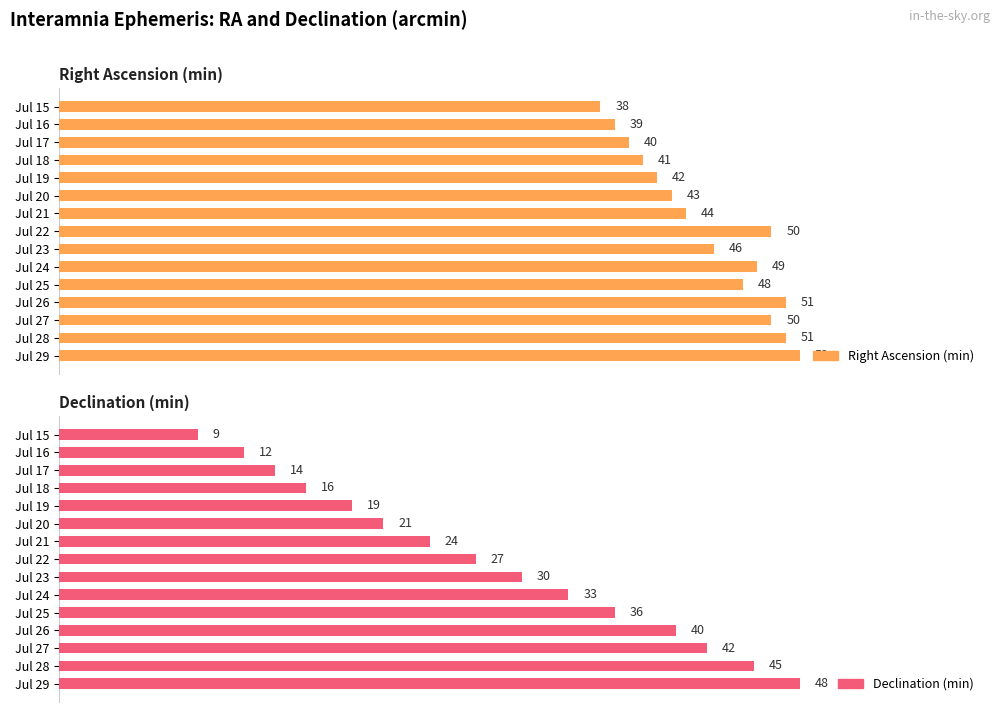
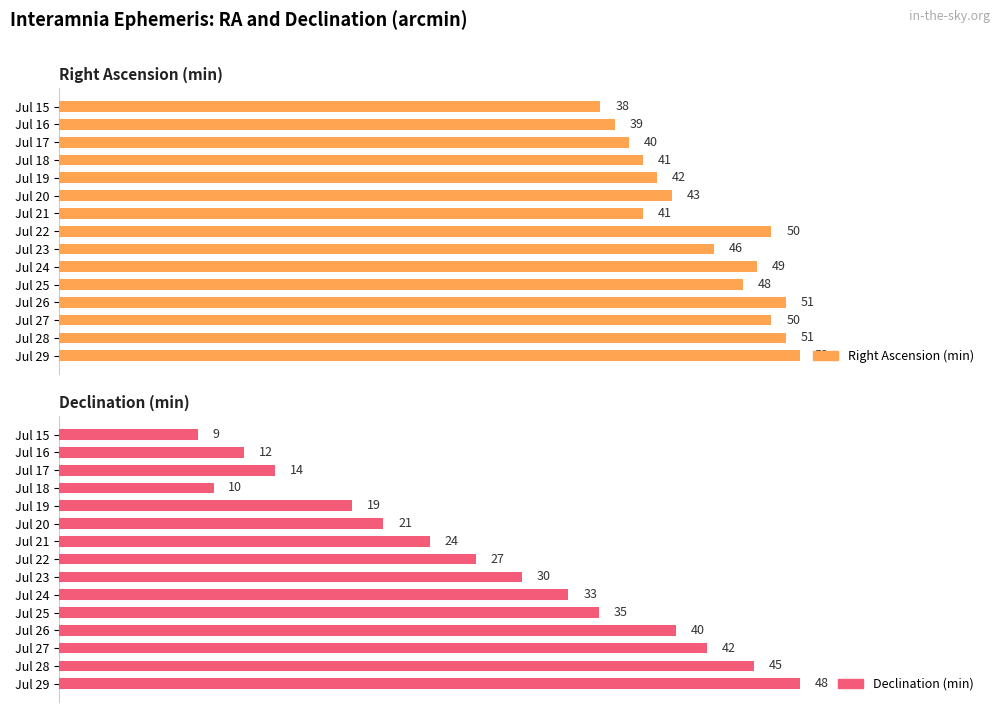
  {
    "Right Ascension (min)": {
      "Jul 15": 38,
      "Jul 16": 39,
      "Jul 17": 40,
      "Jul 18": 41,
      "Jul 19": 42,
      "Jul 20": 43,
-     "Jul 21": 44,
+     "Jul 21": 41,
      "Jul 22": 50,
      "Jul 23": 46,
      "Jul 24": 49,
      "Jul 25": 48,
      "Jul 26": 51,
      "Jul 27": 50,
      "Jul 28": 51,
      "Jul 29": 52
    },
    "Declination (min)": {
      "Jul 15": 9,
      "Jul 16": 12,
      "Jul 17": 14,
-     "Jul 18": 16,
+     "Jul 18": 10,
      "Jul 19": 19,
      "Jul 20": 21,
      "Jul 21": 24,
      "Jul 22": 27,
      "Jul 23": 30,
      "Jul 24": 33,
-     "Jul 25": 36,
+     "Jul 25": 35,
      "Jul 26": 40,
      "Jul 27": 42,
      "Jul 28": 45,
      "Jul 29": 48
    }
  }
